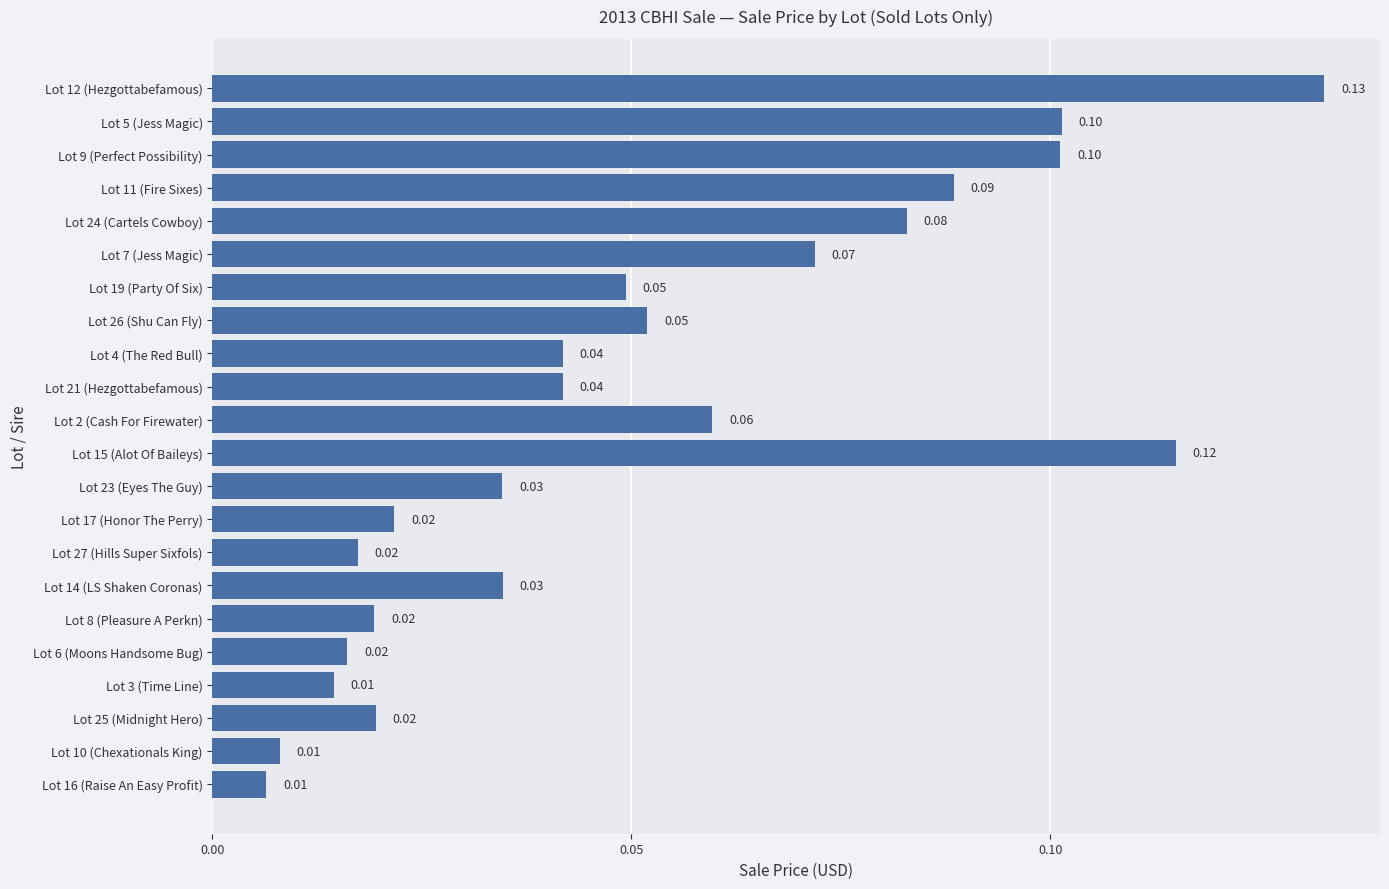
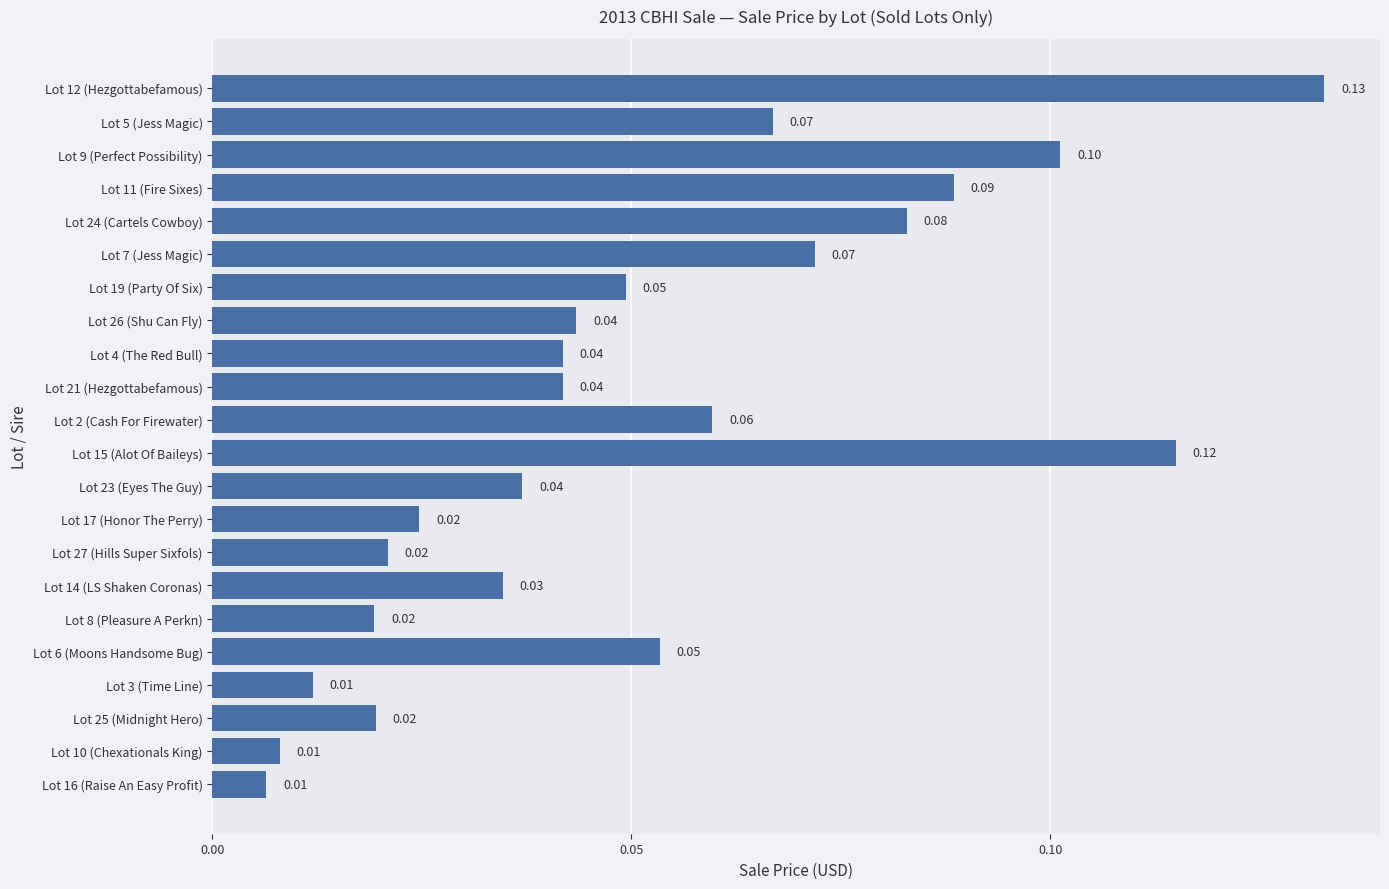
  {
    "Lot 12 (Hezgottabefamous)": 0.13,
-   "Lot 5 (Jess Magic)": 0.10,
+   "Lot 5 (Jess Magic)": 0.07,
    "Lot 9 (Perfect Possibility)": 0.10,
    "Lot 11 (Fire Sixes)": 0.09,
    "Lot 24 (Cartels Cowboy)": 0.08,
    "Lot 7 (Jess Magic)": 0.07,
    "Lot 19 (Party Of Six)": 0.05,
-   "Lot 26 (Shu Can Fly)": 0.05,
+   "Lot 26 (Shu Can Fly)": 0.04,
    "Lot 4 (The Red Bull)": 0.04,
    "Lot 21 (Hezgottabefamous)": 0.04,
    "Lot 2 (Cash For Firewater)": 0.06,
    "Lot 15 (Alot Of Baileys)": 0.12,
-   "Lot 23 (Eyes The Guy)": 0.03,
-   "Lot 17 (Honor The Perry)": 0.022,
-   "Lot 27 (Hills Super Sixfols)": 0.017,
+   "Lot 23 (Eyes The Guy)": 0.04,
+   "Lot 17 (Honor The Perry)": 0.025,
+   "Lot 27 (Hills Super Sixfols)": 0.021,
    "Lot 14 (LS Shaken Coronas)": 0.03,
    "Lot 8 (Pleasure A Perkn)": 0.02,
-   "Lot 6 (Moons Handsome Bug)": 0.02,
-   "Lot 3 (Time Line)": 0.014,
+   "Lot 6 (Moons Handsome Bug)": 0.05,
+   "Lot 3 (Time Line)": 0.012,
    "Lot 25 (Midnight Hero)": 0.02,
    "Lot 10 (Chexationals King)": 0.01,
    "Lot 16 (Raise An Easy Profit)": 0.01
  }
